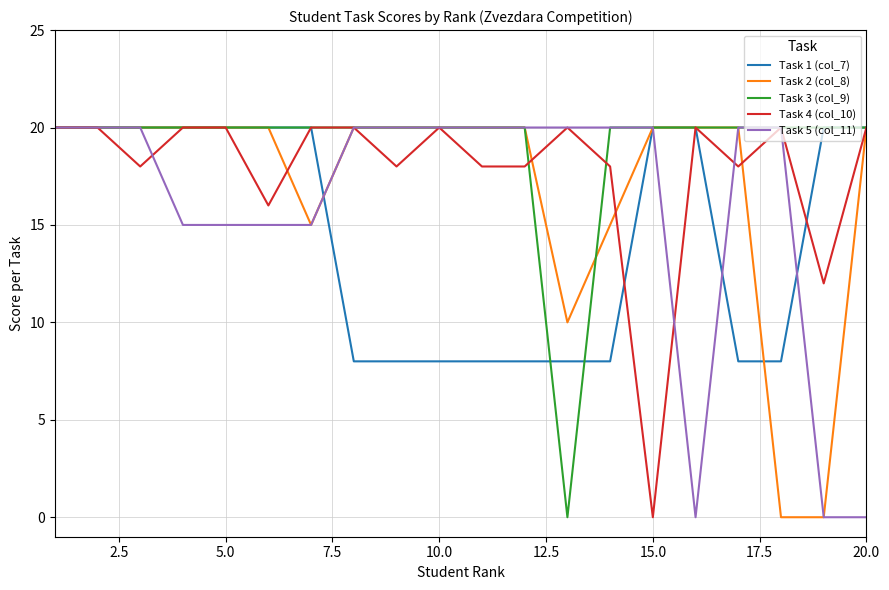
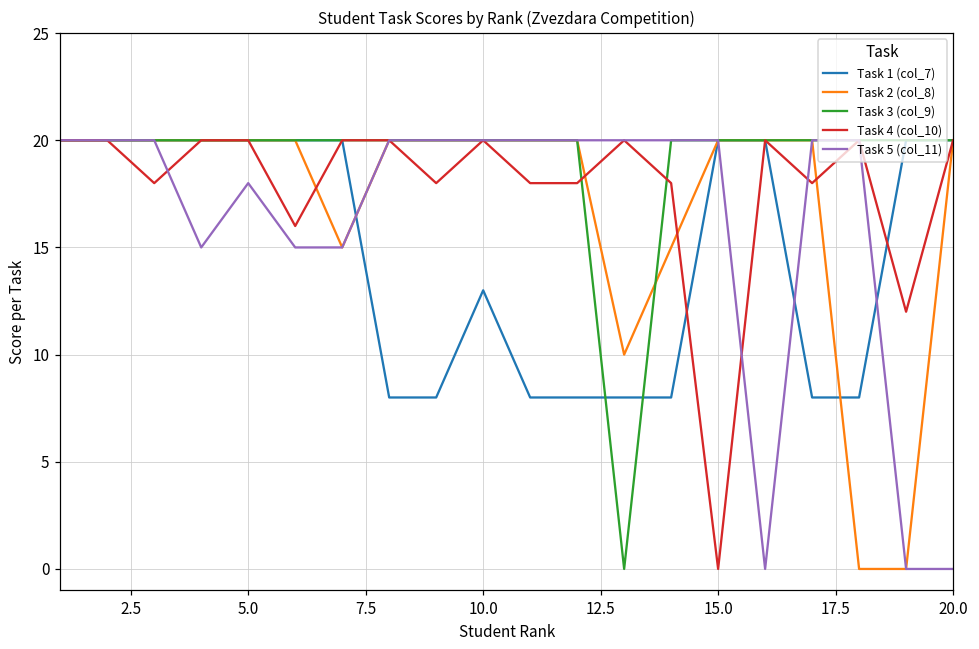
  {
    "Task 1 (col_7)": {
-     "10.0": 8
+     "10.0": 13
    },
    "Task 4 (col_10)": {
      "15.0": 0
    },
    "Task 5 (col_11)": {
-     "5.0": 15,
+     "5.0": 18,
      "20.0": 0
    }
  }
